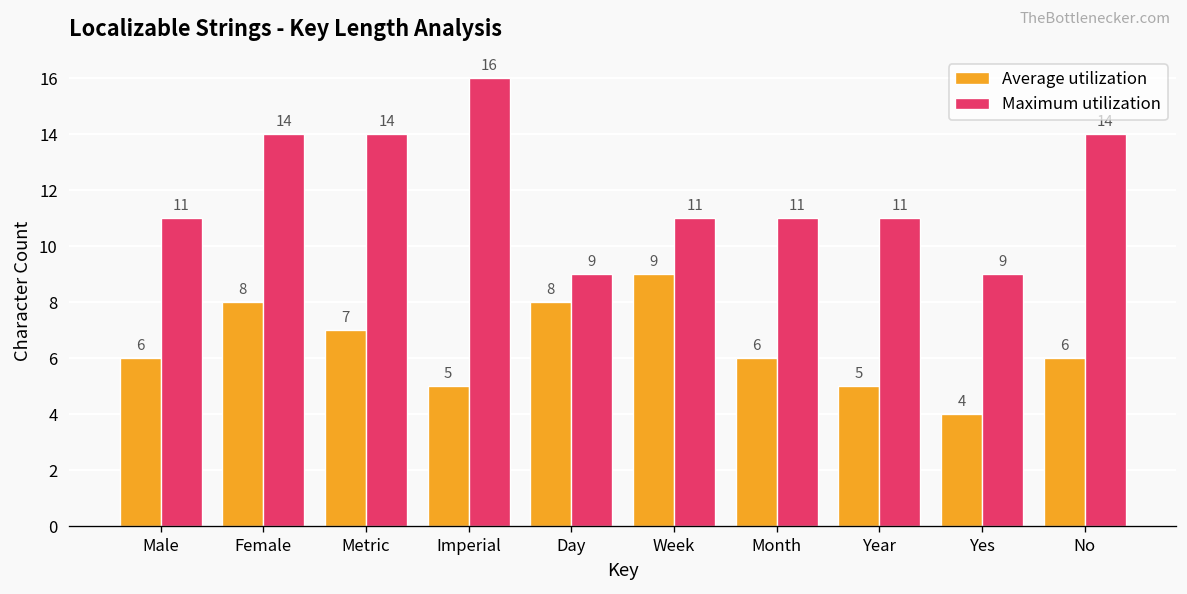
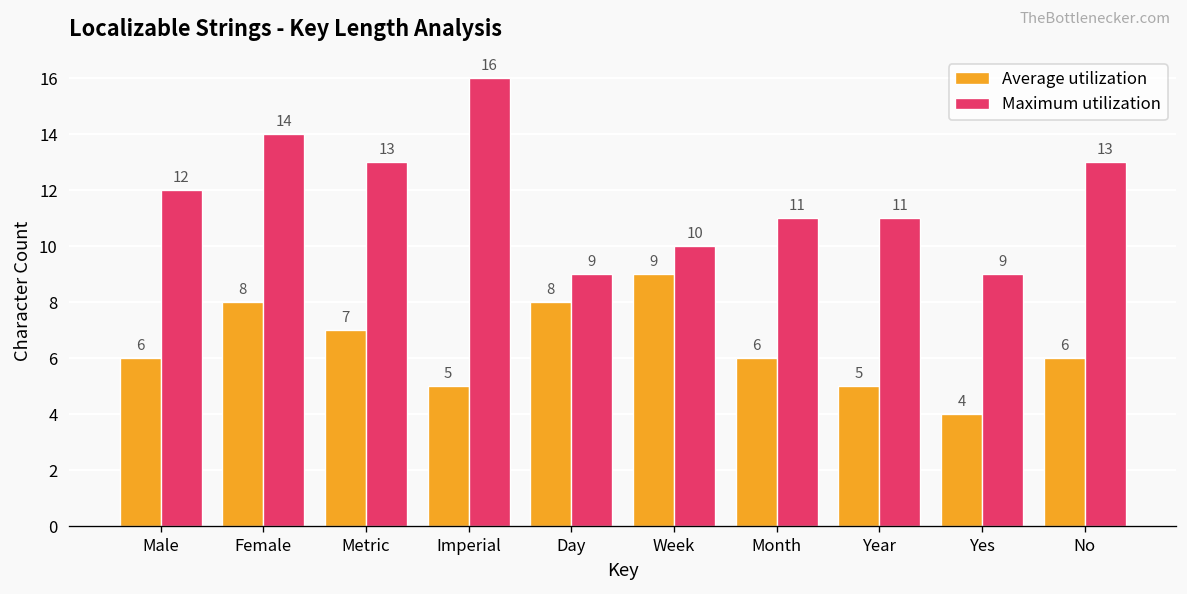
  {
    "Average utilization": {
      "Male": 6,
      "Female": 8,
      "Metric": 7,
      "Imperial": 5,
      "Day": 8,
      "Week": 9,
      "Month": 6,
      "Year": 5,
      "Yes": 4,
      "No": 6
    },
    "Maximum utilization": {
-     "Male": 11,
+     "Male": 12,
      "Female": 14,
-     "Metric": 14,
+     "Metric": 13,
      "Imperial": 16,
      "Day": 9,
-     "Week": 11,
+     "Week": 10,
      "Month": 11,
      "Year": 11,
      "Yes": 9,
-     "No": 14
+     "No": 13
    }
  }
